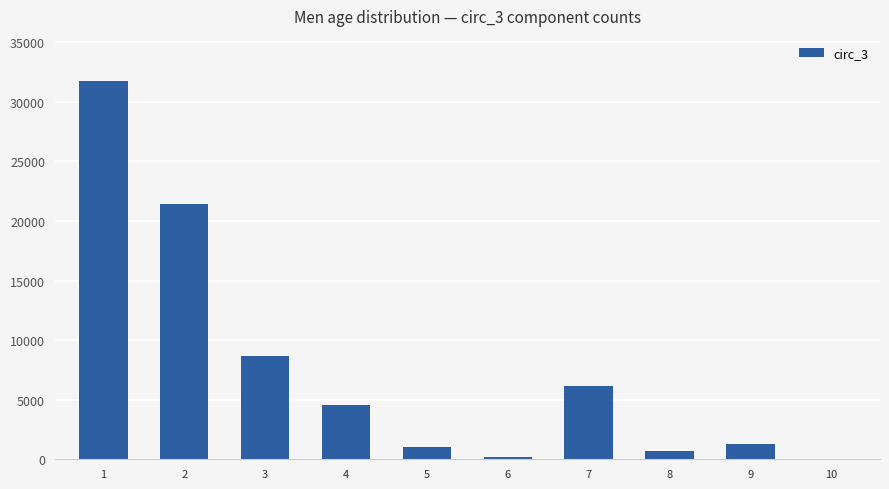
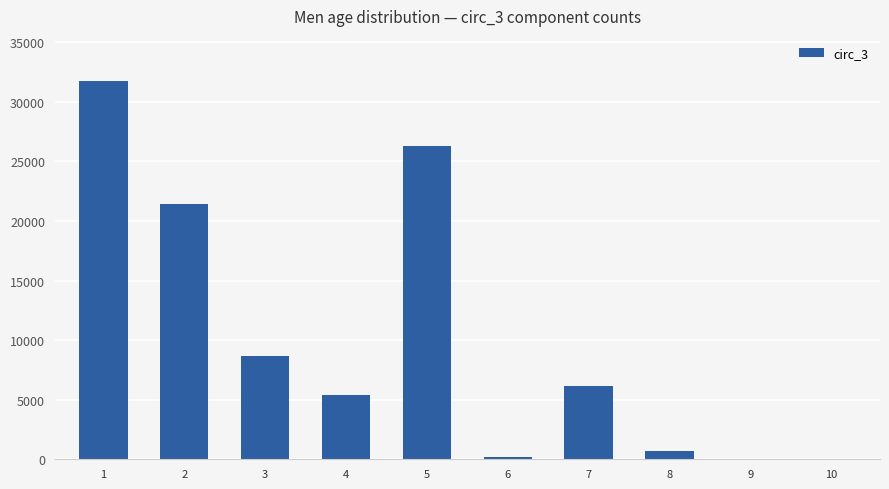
  {
    "1": 31700,
    "2": 21400,
    "3": 8600,
-   "4": 4500,
-   "5": 1000,
+   "4": 5400,
+   "5": 26300,
    "7": 6200,
    "8": 700,
-   "9": 1300
+   "9": 0
  }
